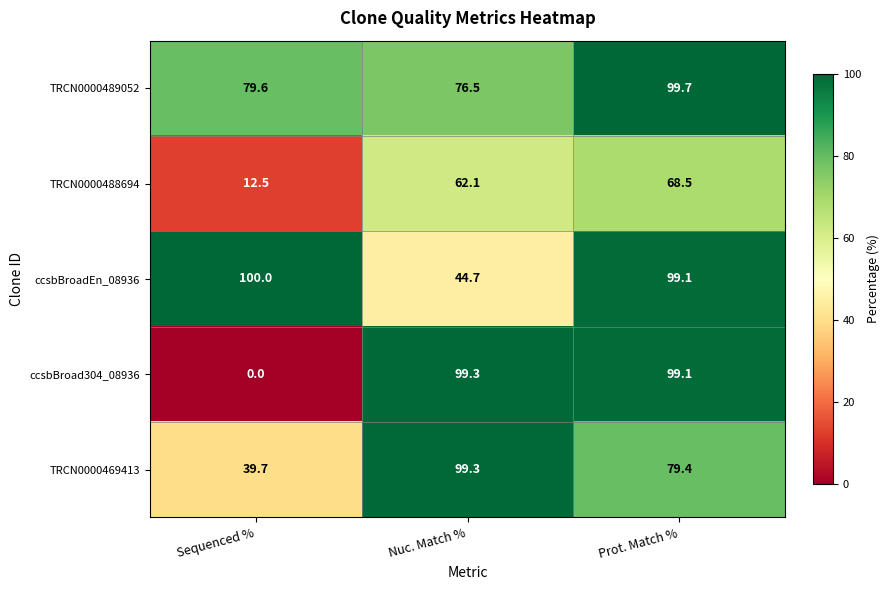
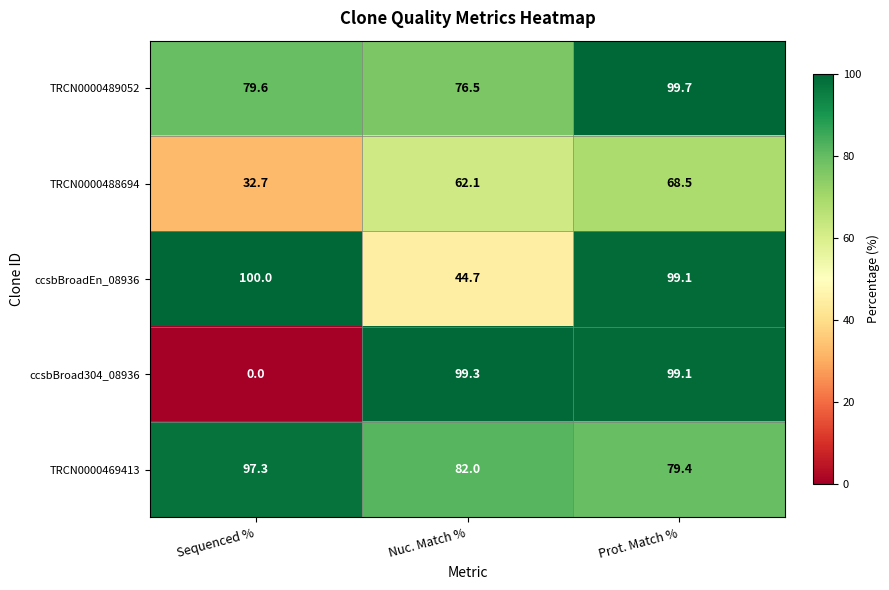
  {
    "TRCN0000489052": {
      "Sequenced %": 79.6,
      "Nuc. Match %": 76.5,
      "Prot. Match %": 99.7
    },
    "TRCN0000488694": {
-     "Sequenced %": 12.5,
+     "Sequenced %": 32.7,
      "Nuc. Match %": 62.1,
      "Prot. Match %": 68.5
    },
    "ccsbBroadEn_08936": {
      "Sequenced %": 100.0,
      "Nuc. Match %": 44.7,
      "Prot. Match %": 99.1
    },
    "ccsbBroad304_08936": {
      "Sequenced %": 0.0,
      "Nuc. Match %": 99.3,
      "Prot. Match %": 99.1
    },
    "TRCN0000469413": {
-     "Sequenced %": 39.7,
-     "Nuc. Match %": 99.3,
+     "Sequenced %": 97.3,
+     "Nuc. Match %": 82.0,
      "Prot. Match %": 79.4
    }
  }
